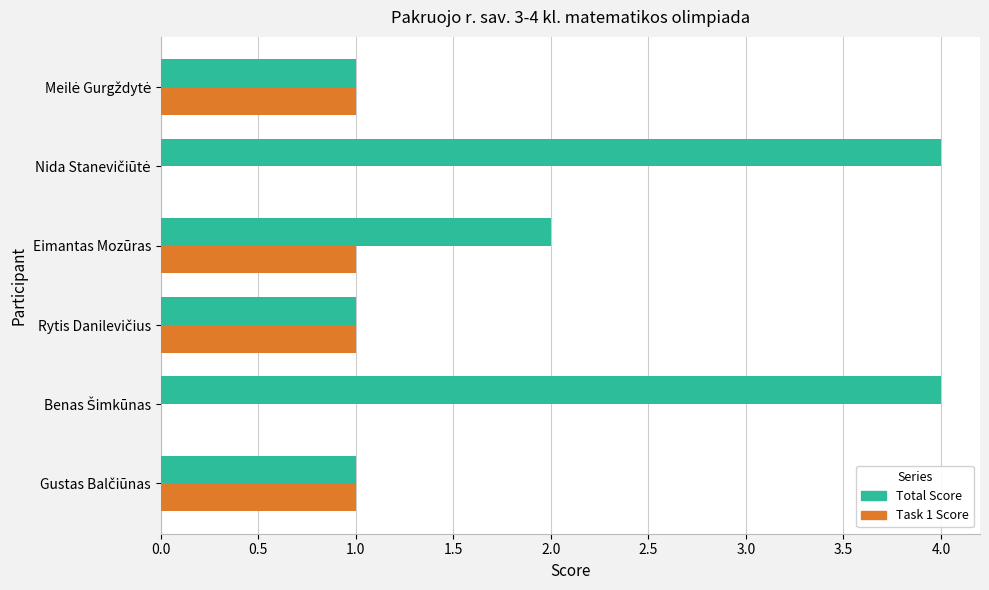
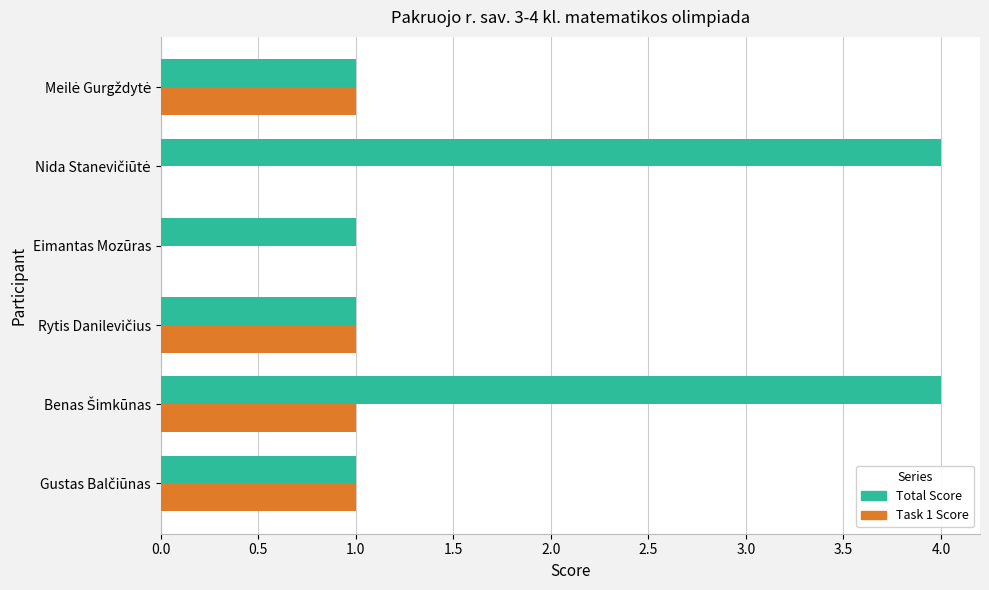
  {
    "Total Score": {
      "Meilė Gurgždytė": 1,
      "Nida Stanevičiūtė": 4,
-     "Eimantas Mozūras": 2,
+     "Eimantas Mozūras": 1,
      "Rytis Danilevičius": 1,
      "Benas Šimkūnas": 4,
      "Gustas Balčiūnas": 1
    },
    "Task 1 Score": {
      "Meilė Gurgždytė": 1,
      "Nida Stanevičiūtė": 0,
-     "Eimantas Mozūras": 1,
+     "Eimantas Mozūras": 0,
      "Rytis Danilevičius": 1,
-     "Benas Šimkūnas": 0,
+     "Benas Šimkūnas": 1,
      "Gustas Balčiūnas": 1
    }
  }
